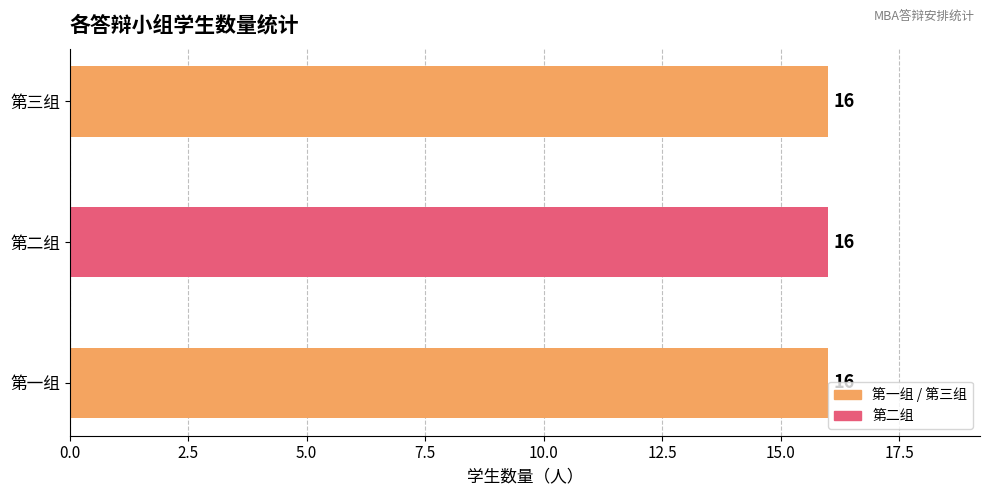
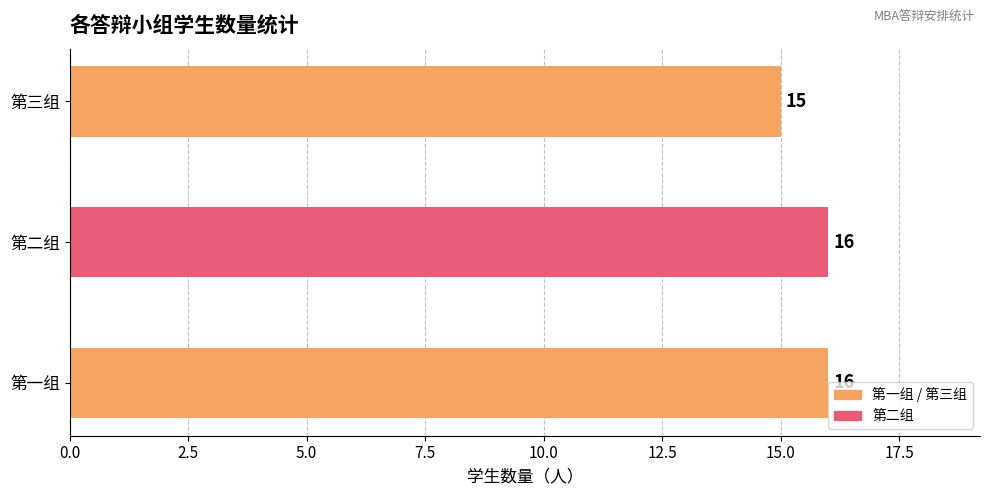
  {
-   "第三组": 16,
+   "第三组": 15,
    "第二组": 16
  }
